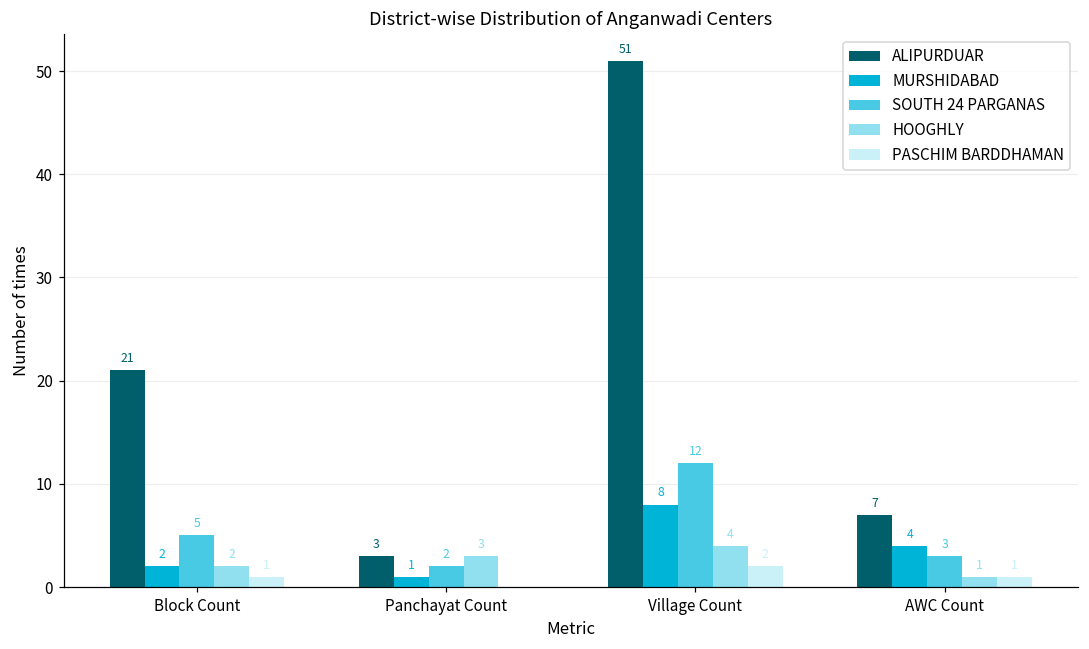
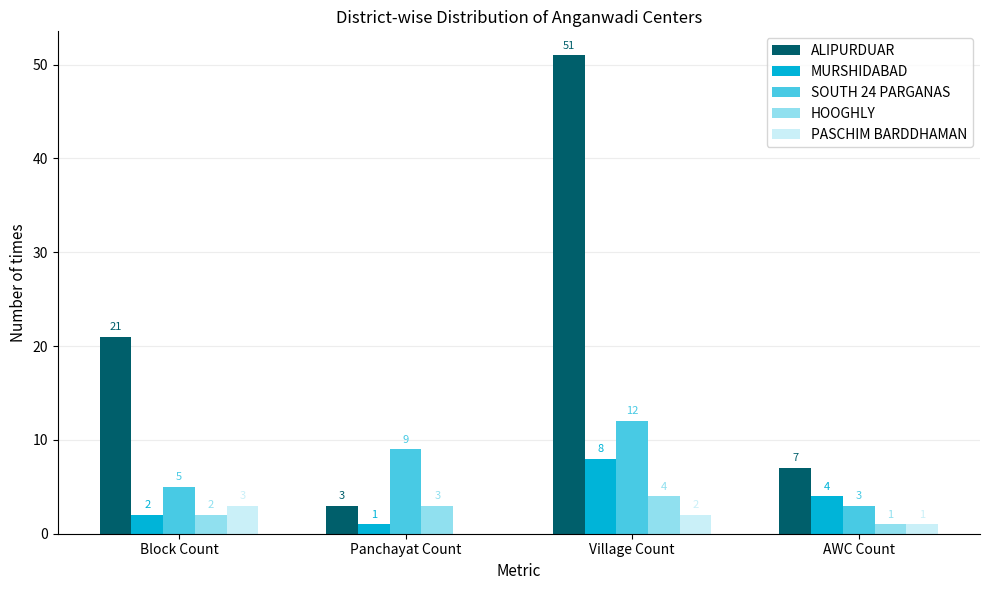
  {
    "ALIPURDUAR": {
      "Block Count": 21,
      "Panchayat Count": 3,
      "Village Count": 51,
      "AWC Count": 7
    },
    "MURSHIDABAD": {
      "Block Count": 2,
      "Panchayat Count": 1,
      "Village Count": 8,
      "AWC Count": 4
    },
    "SOUTH 24 PARGANAS": {
      "Block Count": 5,
-     "Panchayat Count": 2,
+     "Panchayat Count": 9,
      "Village Count": 12,
      "AWC Count": 3
    },
    "HOOGHLY": {
      "Block Count": 2,
      "Panchayat Count": 3,
      "Village Count": 4,
      "AWC Count": 1
    },
    "PASCHIM BARDDHAMAN": {
-     "Block Count": 1,
+     "Block Count": 3,
      "Village Count": 2,
      "AWC Count": 1
    }
  }
